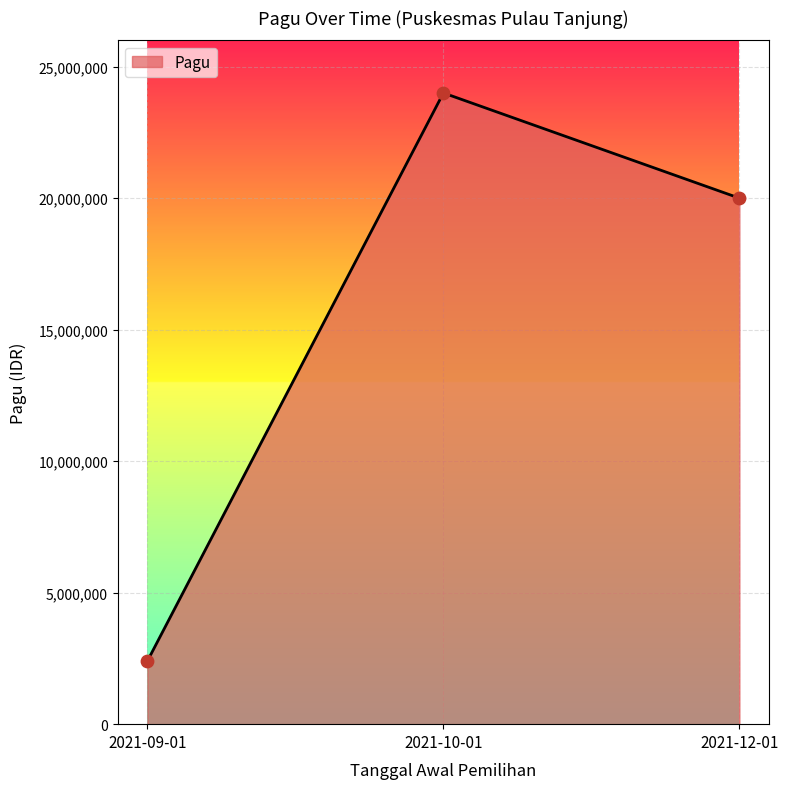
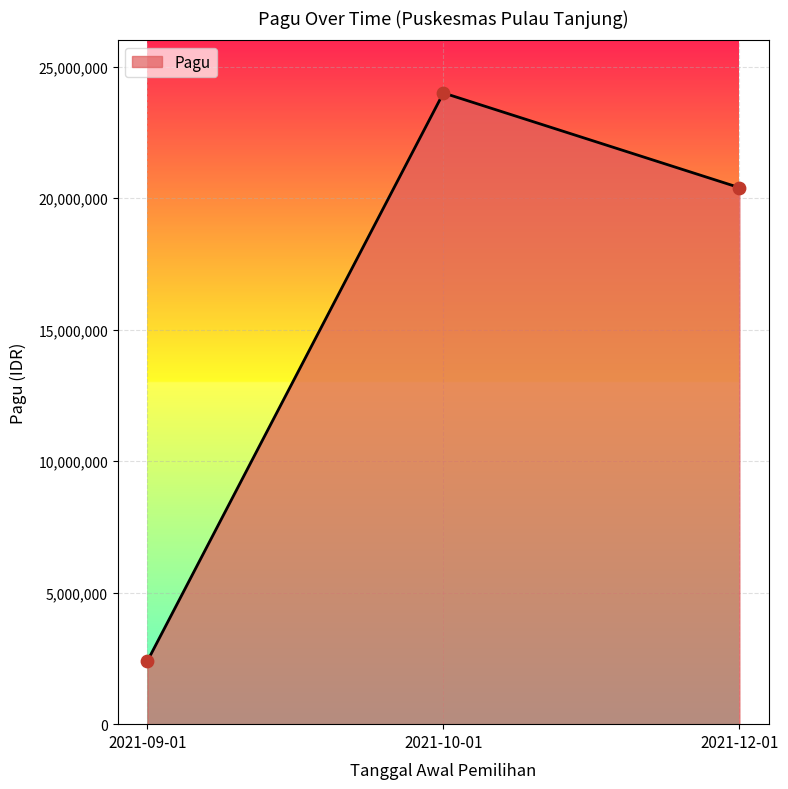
  {
    "2021-09-01": "2,400,000",
    "2021-10-01": "24,000,000",
-   "2021-12-01": "20,000,000"
+   "2021-12-01": "20,400,000"
  }
